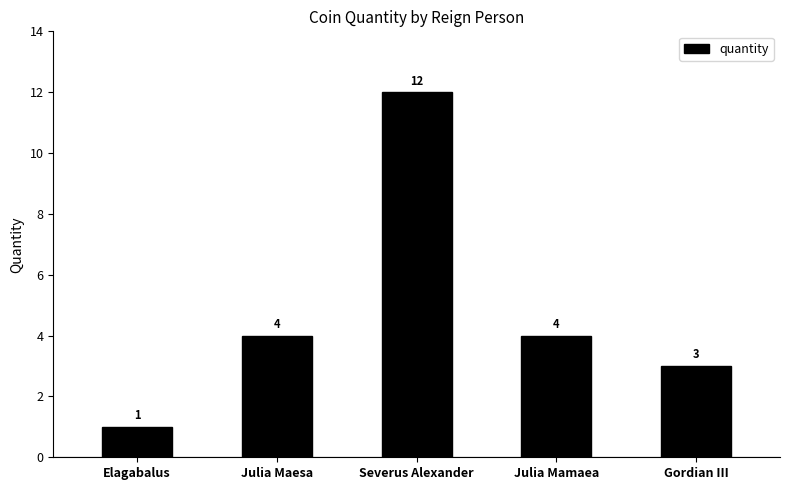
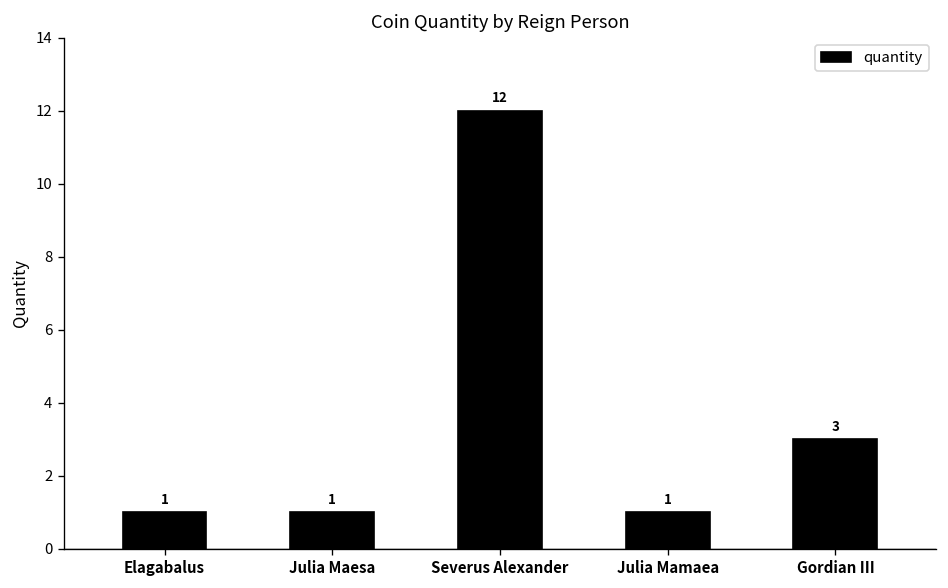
  {
    "Elagabalus": 1,
-   "Julia Maesa": 4,
+   "Julia Maesa": 1,
    "Severus Alexander": 12,
-   "Julia Mamaea": 4,
+   "Julia Mamaea": 1,
    "Gordian III": 3
  }
